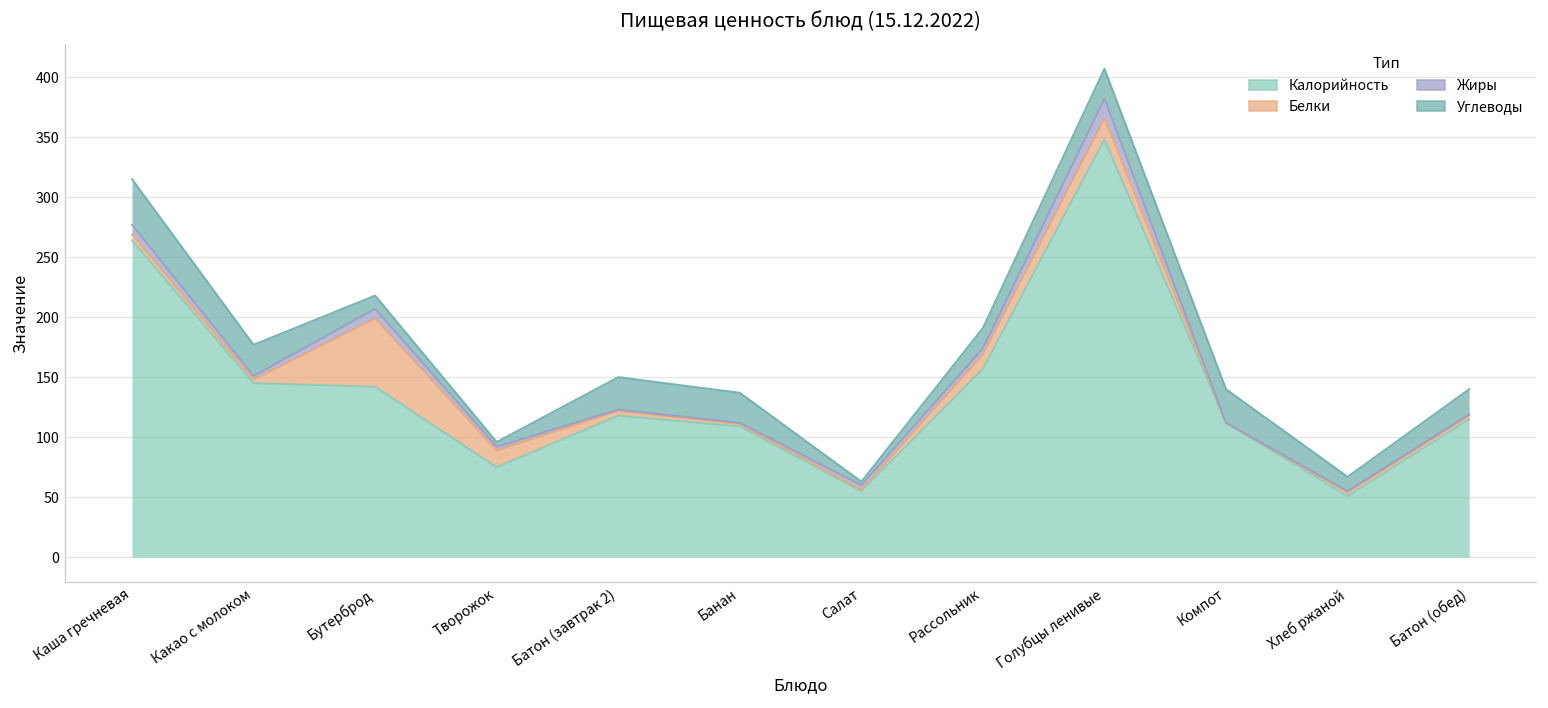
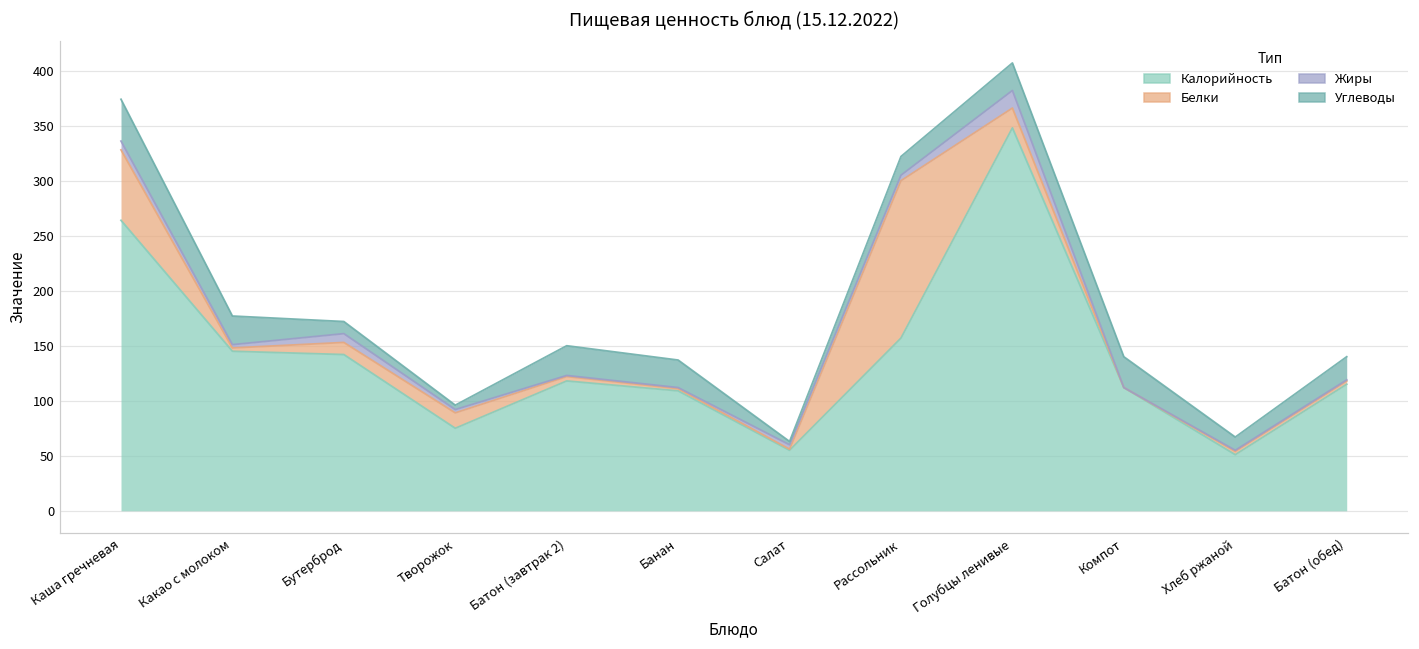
  {
    "Белки": {
-     "Каша гречневая": 5,
+     "Каша гречневая": 64,
      "Какао с молоком": 3,
-     "Бутерброд": 57,
+     "Бутерброд": 11,
      "Творожок": 14,
-     "Рассольник": 12,
+     "Рассольник": 143,
      "Голубцы ленивые": 18
    }
  }
